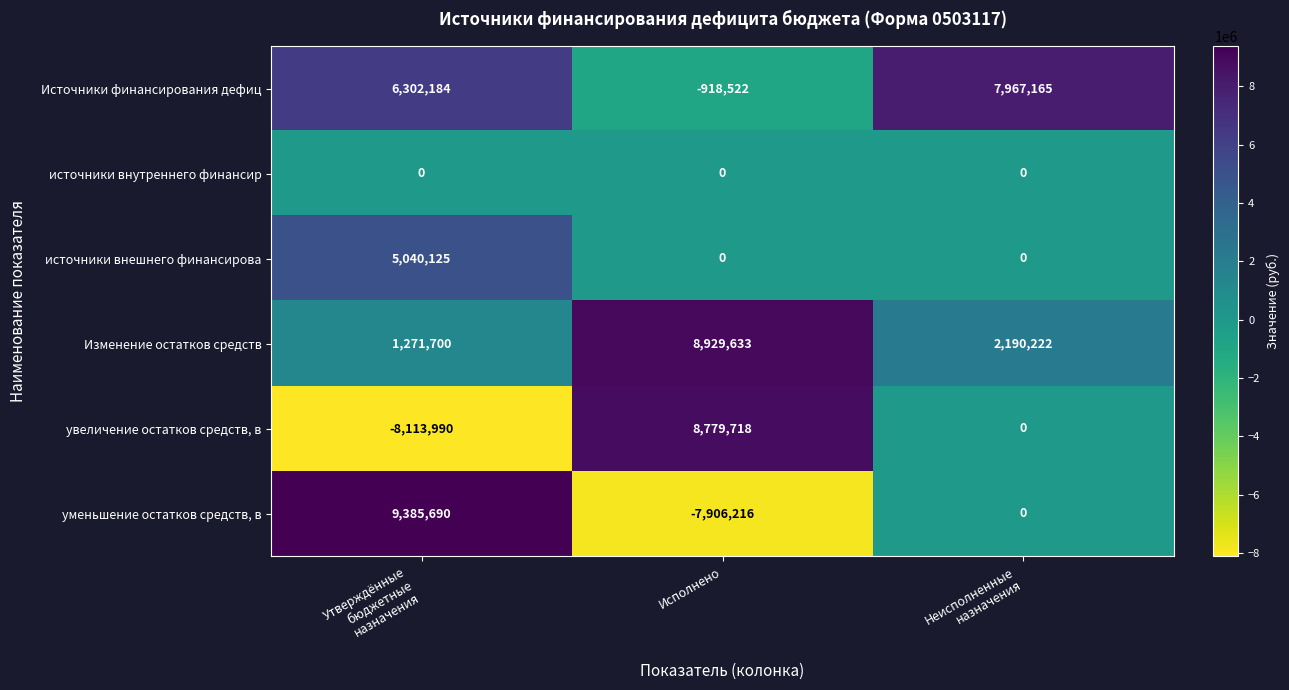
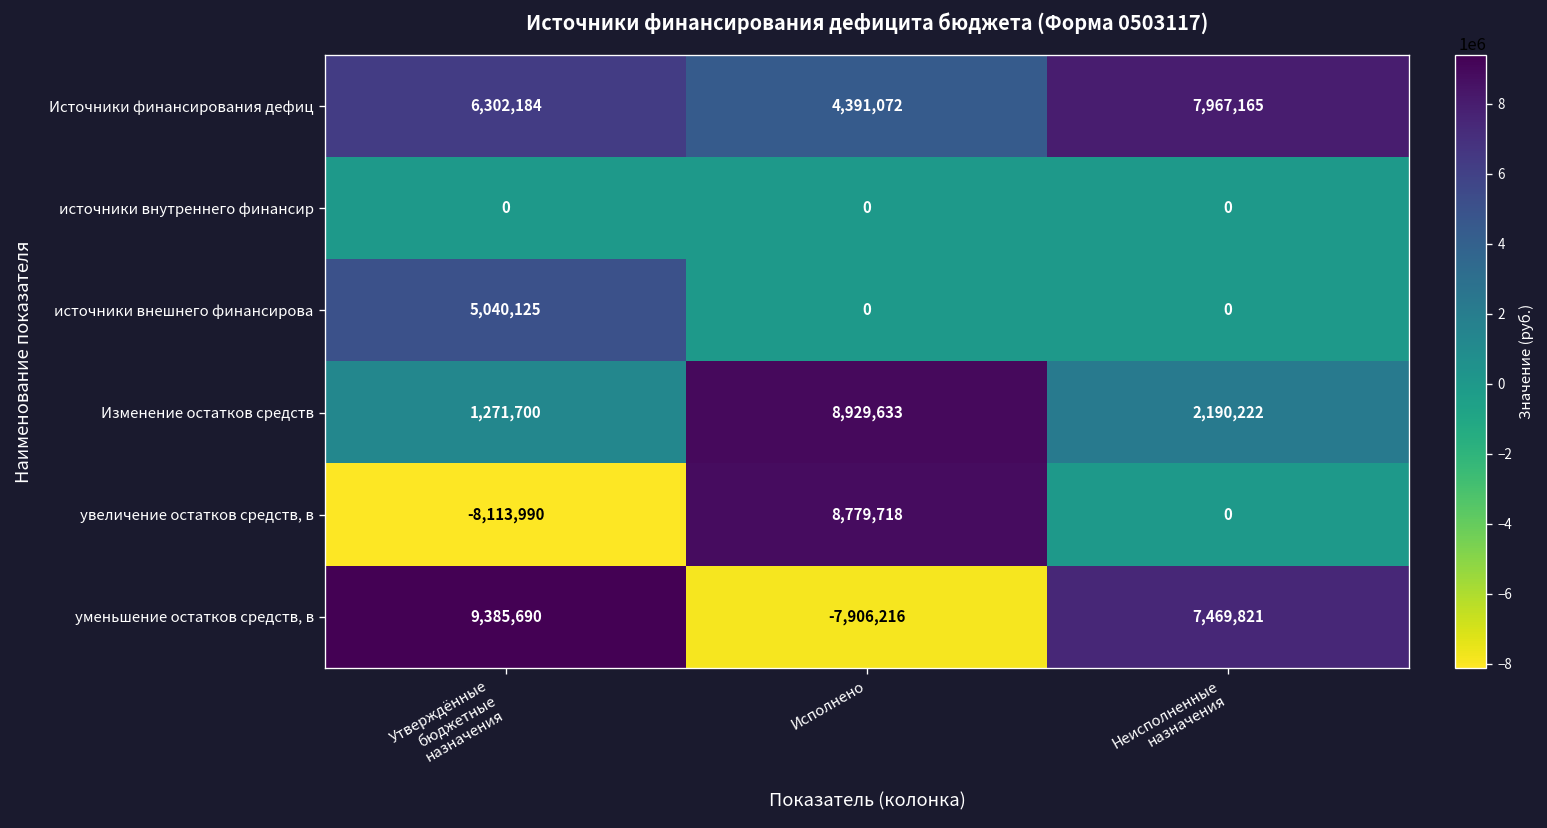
  {
    "Источники финансирования дефиц": {
      "Утверждённые бюджетные назначения": "6,302,184",
-     "Исполнено": "-918,522",
+     "Исполнено": "4,391,072",
      "Неисполненные назначения": "7,967,165"
    },
    "источники внутреннего финансир": {
      "Утверждённые бюджетные назначения": "0",
      "Исполнено": "0",
      "Неисполненные назначения": "0"
    },
    "источники внешнего финансирова": {
      "Утверждённые бюджетные назначения": "5,040,125",
      "Исполнено": "0",
      "Неисполненные назначения": "0"
    },
    "Изменение остатков средств": {
      "Утверждённые бюджетные назначения": "1,271,700",
      "Исполнено": "8,929,633",
      "Неисполненные назначения": "2,190,222"
    },
    "увеличение остатков средств, в": {
      "Утверждённые бюджетные назначения": "-8,113,990",
      "Исполнено": "8,779,718",
      "Неисполненные назначения": "0"
    },
    "уменьшение остатков средств, в": {
      "Утверждённые бюджетные назначения": "9,385,690",
      "Исполнено": "-7,906,216",
-     "Неисполненные назначения": "0"
+     "Неисполненные назначения": "7,469,821"
    }
  }
